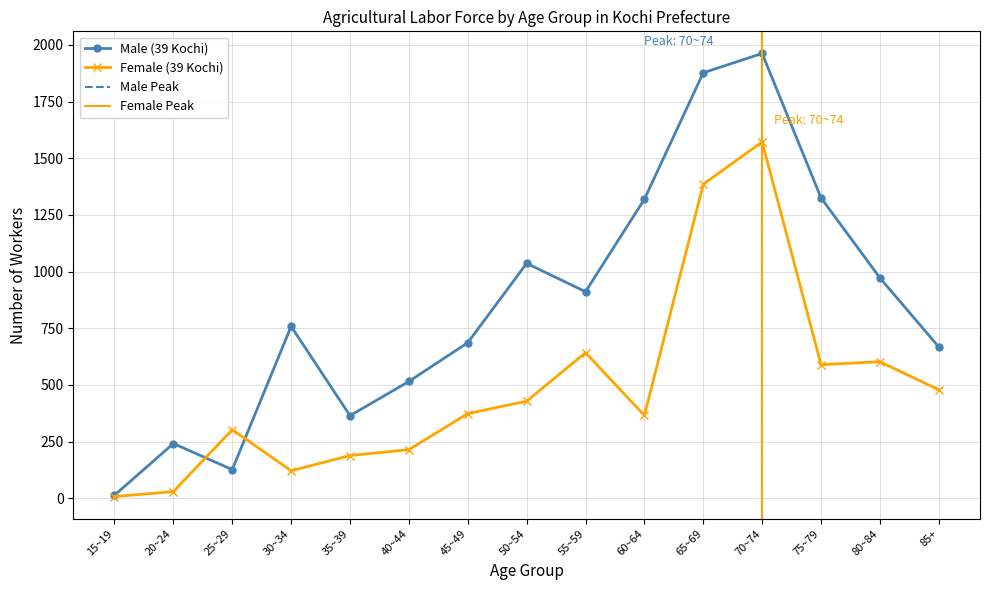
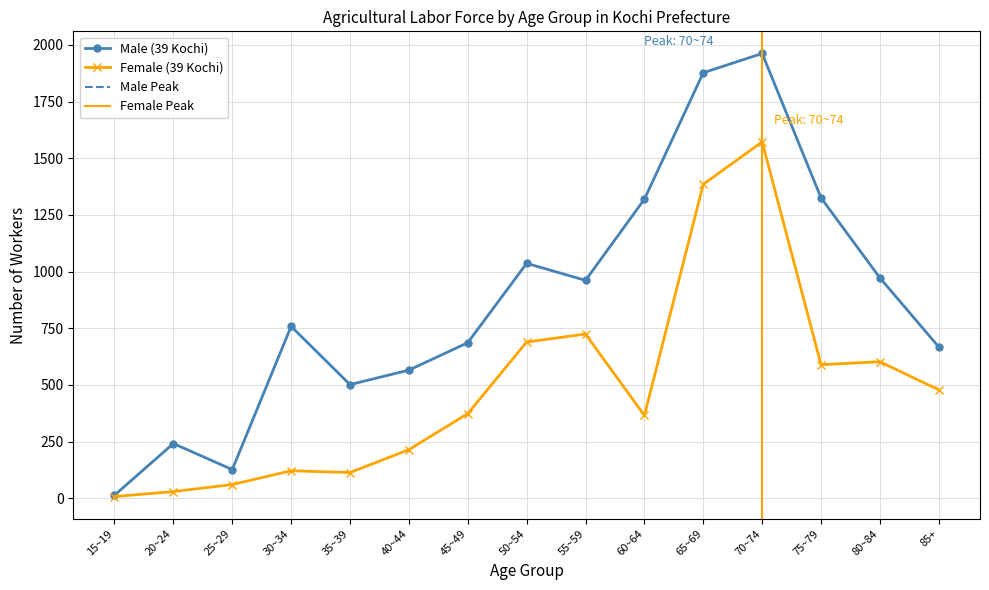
  {
    "Male (39 Kochi)": {
      "20~24": 240,
      "25~29": 130,
      "30~34": 760,
-     "35~39": 360,
-     "40~44": 520,
+     "35~39": 500,
+     "40~44": 570,
      "45~49": 690,
      "50~54": 1040,
-     "55~59": 910,
+     "55~59": 960,
      "60~64": 1320,
      "65~69": 1880,
      "70~74": 1960,
      "75~79": 1330,
      "80~84": 970,
      "85+": 670
    },
    "Female (39 Kochi)": {
      "20~24": 30,
-     "25~29": 300,
+     "25~29": 60,
      "30~34": 120,
-     "35~39": 190,
+     "35~39": 110,
      "40~44": 210,
      "45~49": 370,
-     "50~54": 430,
-     "55~59": 640,
+     "50~54": 690,
+     "55~59": 720,
      "60~64": 370,
      "65~69": 1390,
      "75~79": 590,
      "80~84": 600,
      "85+": 480
    }
  }
